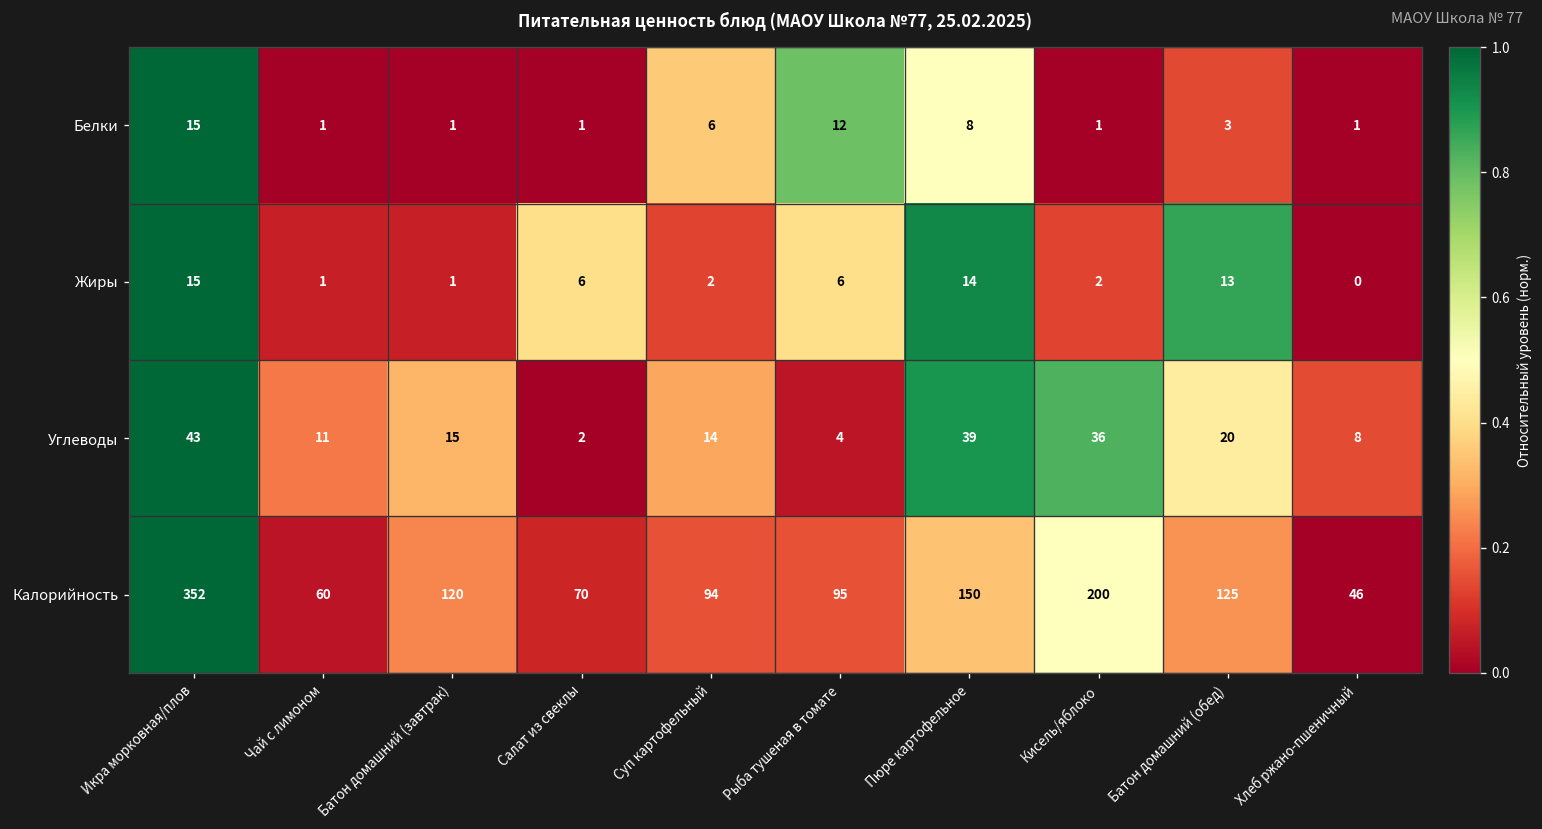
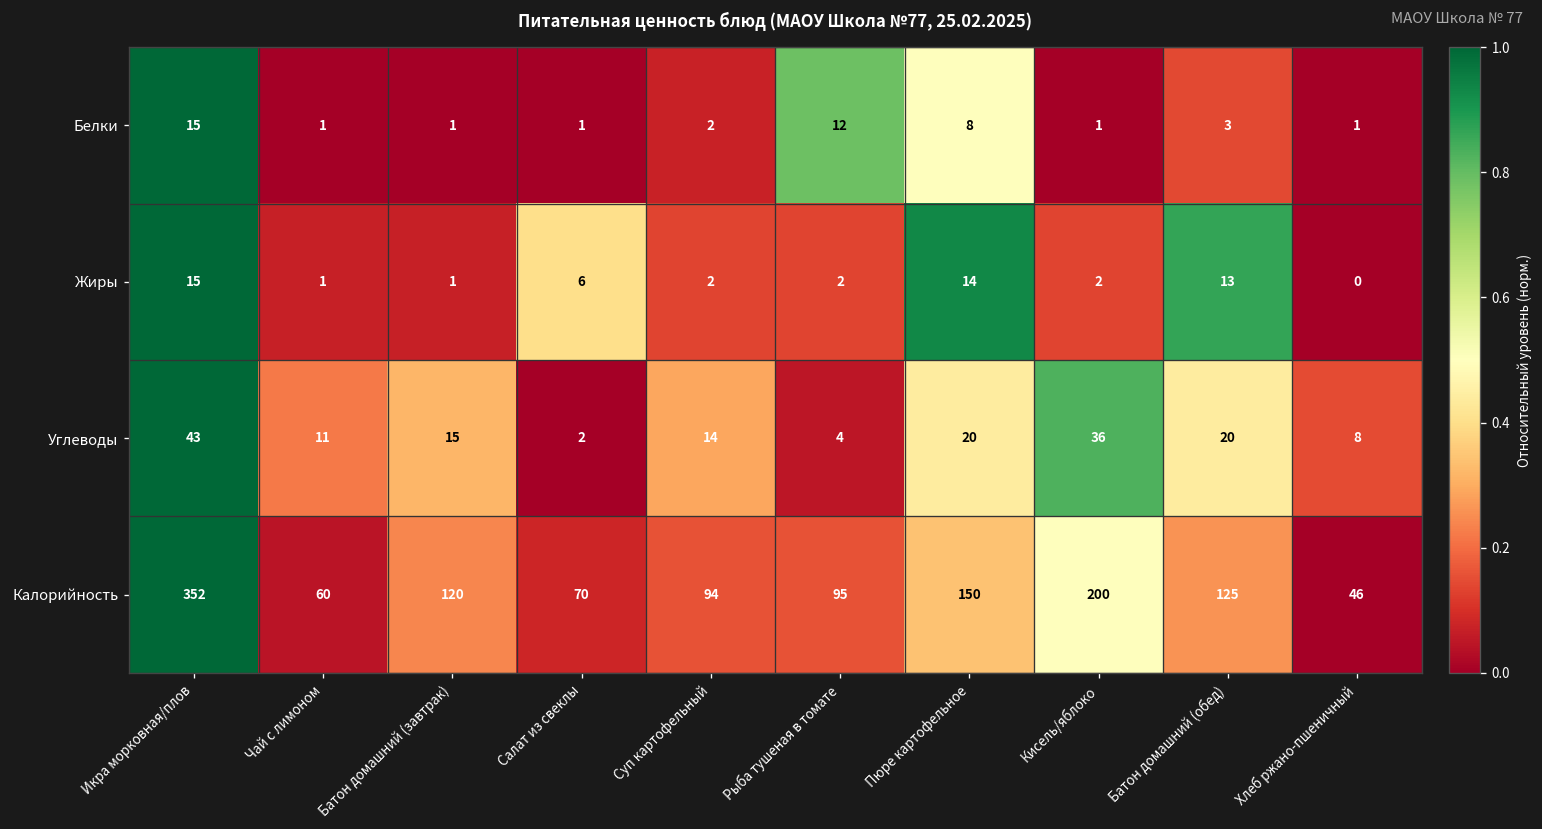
  {
    "Белки": {
      "Икра морковная/плов": 15,
      "Чай с лимоном": 1,
      "Батон домашний (завтрак)": 1,
      "Салат из свеклы": 1,
-     "Суп картофельный": 6,
+     "Суп картофельный": 2,
      "Рыба тушеная в томате": 12,
      "Пюре картофельное": 8,
      "Кисель/яблоко": 1,
      "Батон домашний (обед)": 3,
      "Хлеб ржано-пшеничный": 1
    },
    "Жиры": {
      "Икра морковная/плов": 15,
      "Чай с лимоном": 1,
      "Батон домашний (завтрак)": 1,
      "Салат из свеклы": 6,
      "Суп картофельный": 2,
-     "Рыба тушеная в томате": 6,
+     "Рыба тушеная в томате": 2,
      "Пюре картофельное": 14,
      "Кисель/яблоко": 2,
      "Батон домашний (обед)": 13,
      "Хлеб ржано-пшеничный": 0
    },
    "Углеводы": {
      "Икра морковная/плов": 43,
      "Чай с лимоном": 11,
      "Батон домашний (завтрак)": 15,
      "Салат из свеклы": 2,
      "Суп картофельный": 14,
      "Рыба тушеная в томате": 4,
-     "Пюре картофельное": 39,
+     "Пюре картофельное": 20,
      "Кисель/яблоко": 36,
      "Батон домашний (обед)": 20,
      "Хлеб ржано-пшеничный": 8
    },
    "Калорийность": {
      "Икра морковная/плов": 352,
      "Чай с лимоном": 60,
      "Батон домашний (завтрак)": 120,
      "Салат из свеклы": 70,
      "Суп картофельный": 94,
      "Рыба тушеная в томате": 95,
      "Пюре картофельное": 150,
      "Кисель/яблоко": 200,
      "Батон домашний (обед)": 125,
      "Хлеб ржано-пшеничный": 46
    }
  }
